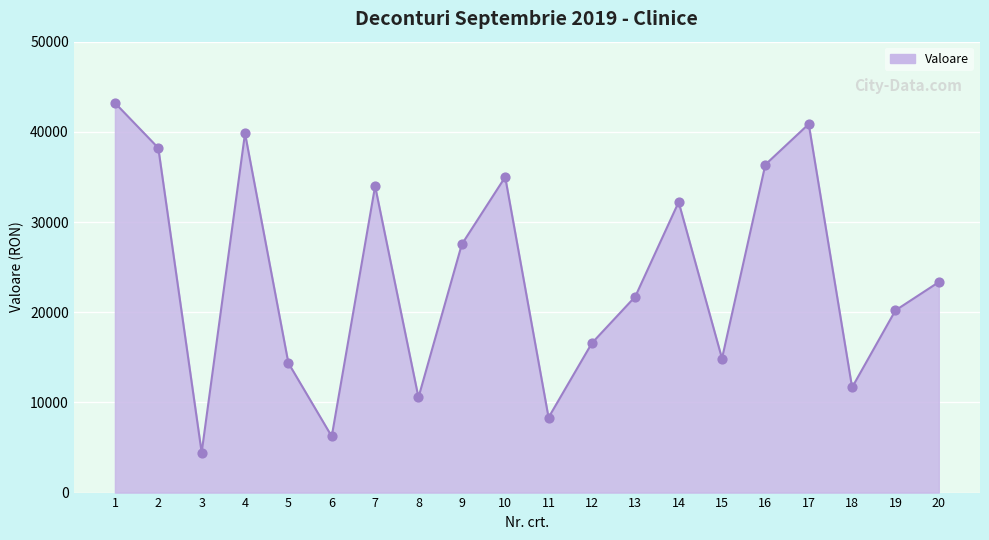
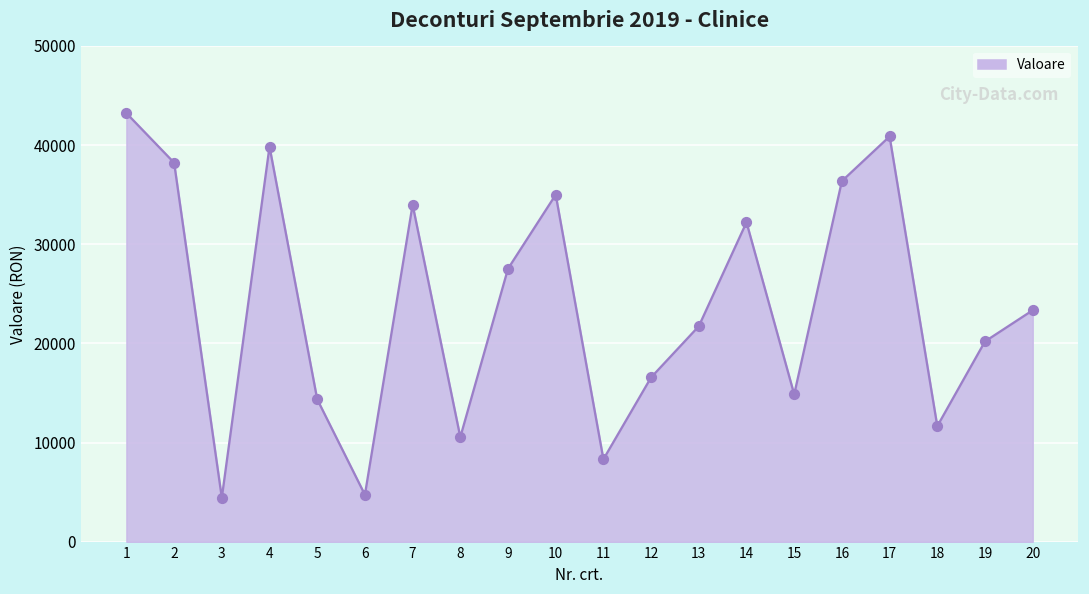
  {
    "1": 43000,
    "2": 38000,
    "3": 4000,
    "4": 40000,
    "5": 14000,
-   "6": 6000,
+   "6": 5000,
    "7": 34000,
    "8": 11000,
    "9": 28000,
    "10": 35000,
    "11": 8000,
    "12": 17000,
    "13": 22000,
    "14": 32000,
    "15": 15000,
    "16": 36000,
    "17": 41000,
    "18": 12000,
    "19": 20000,
    "20": 23000
  }
